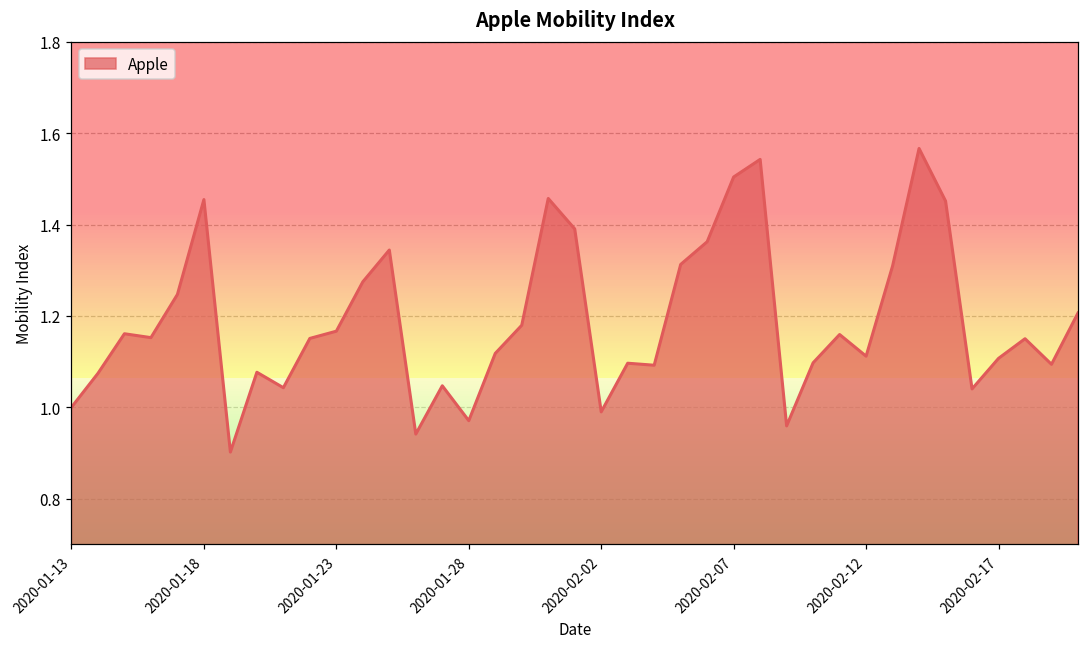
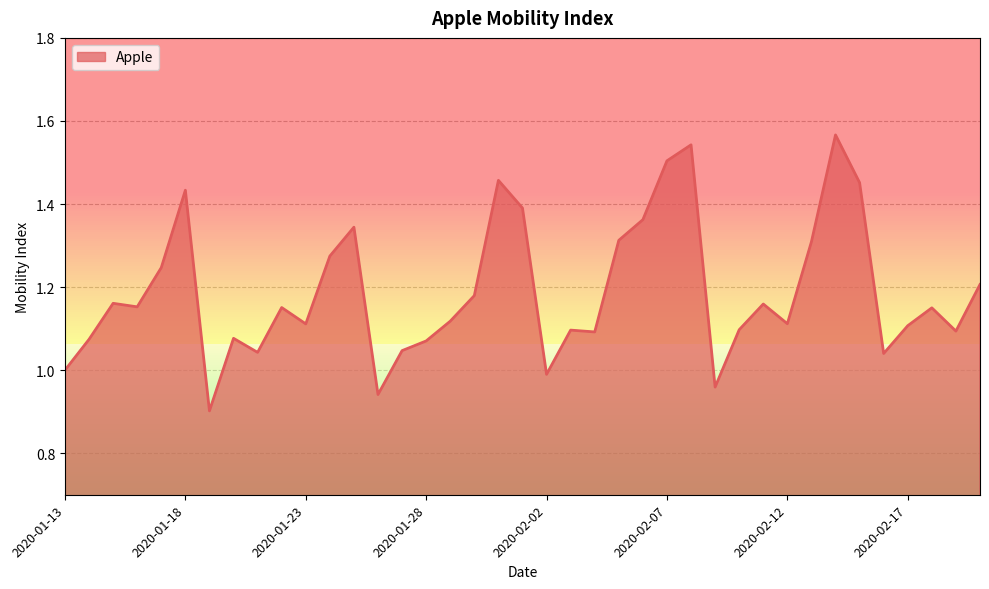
  {
    "2020-01-13": 1.00,
-   "2020-01-18": 1.45,
-   "2020-01-23": 1.17,
-   "2020-01-28": 0.97,
+   "2020-01-18": 1.43,
+   "2020-01-23": 1.11,
+   "2020-01-28": 1.07,
    "2020-02-02": 0.99,
    "2020-02-07": 1.50,
    "2020-02-12": 1.11,
    "2020-02-17": 1.11
  }
